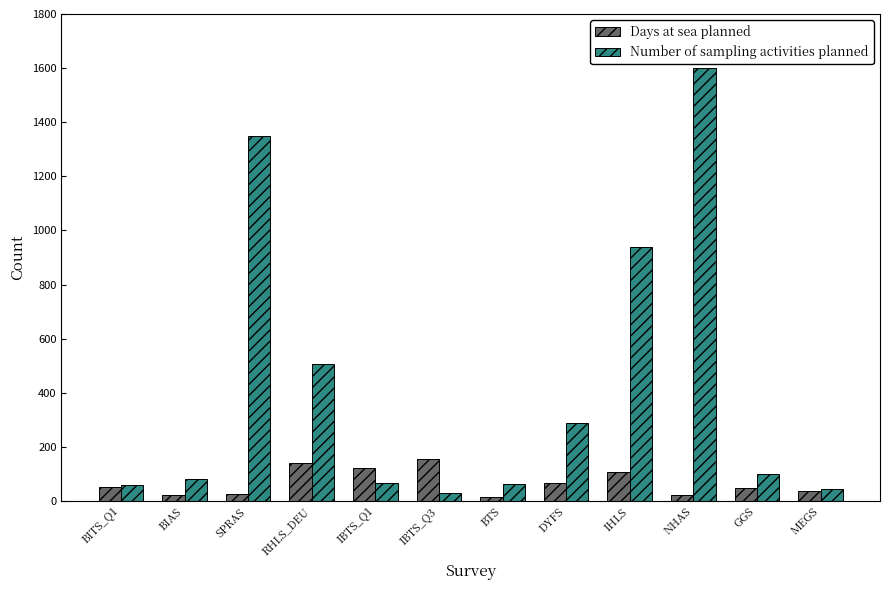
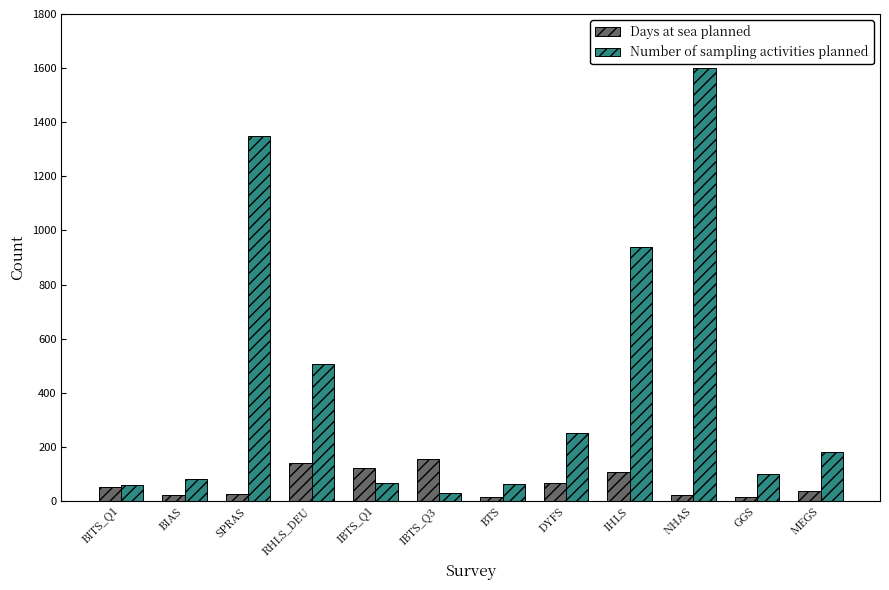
  {
    "Days at sea planned": {
      "BITS_Q1": 50,
      "BIAS": 20,
      "SPRAS": 30,
      "RHLS_DEU": 140,
      "IBTS_Q1": 120,
      "IBTS_Q3": 160,
      "BTS": 20,
      "DYFS": 70,
      "IHLS": 110,
      "NHAS": 20,
-     "GGS": 50,
+     "GGS": 20,
      "MEGS": 40
    },
    "Number of sampling activities planned": {
      "BITS_Q1": 60,
      "BIAS": 80,
      "SPRAS": 1350,
      "RHLS_DEU": 510,
      "IBTS_Q1": 70,
      "IBTS_Q3": 30,
      "BTS": 60,
-     "DYFS": 290,
+     "DYFS": 250,
      "IHLS": 940,
      "NHAS": 1600,
      "GGS": 100,
-     "MEGS": 40
+     "MEGS": 180
    }
  }
